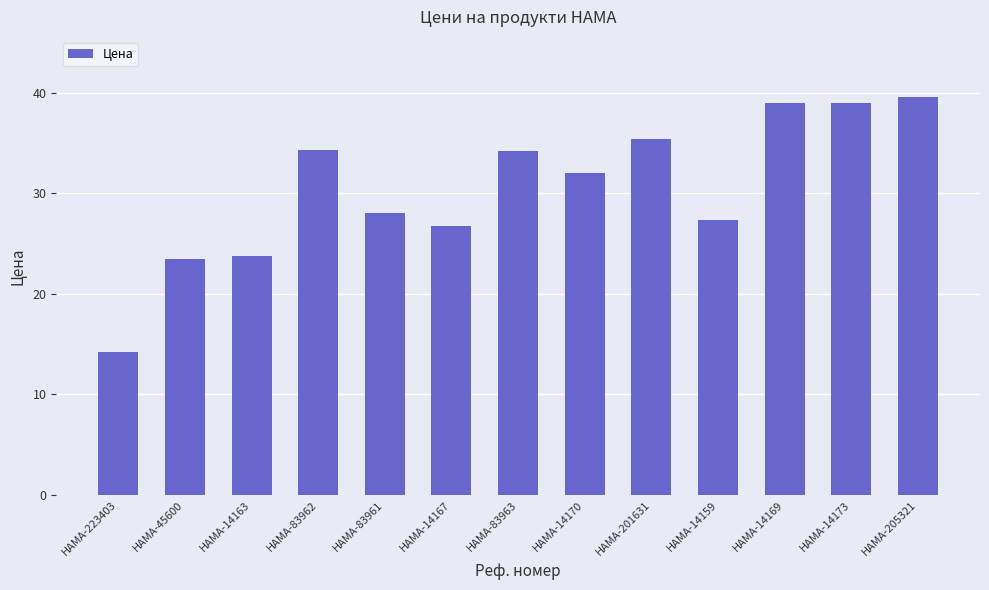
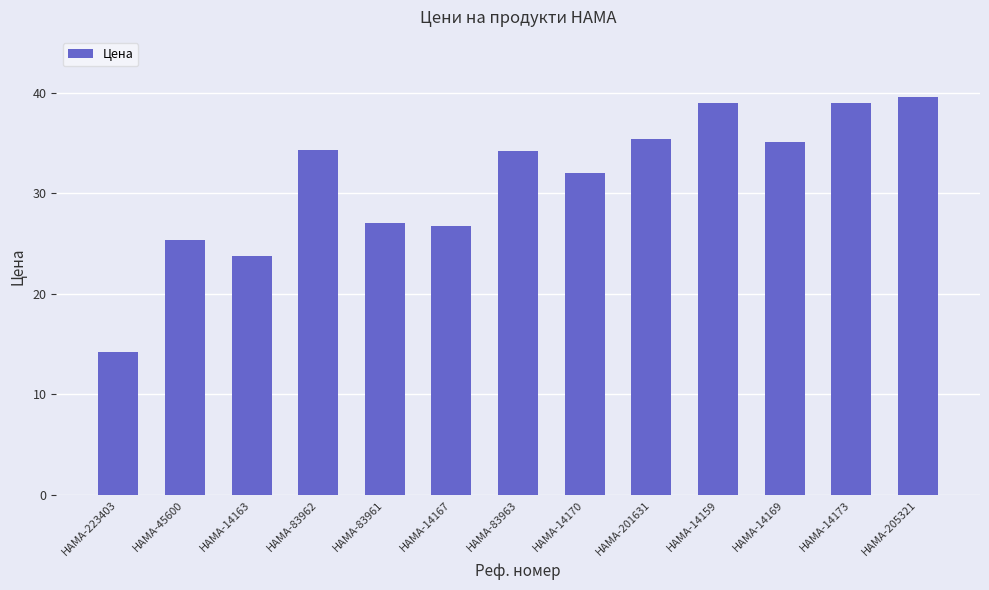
  {
    "HAMA-223403": 14.3,
-   "HAMA-45600": 23.5,
+   "HAMA-45600": 25.3,
    "HAMA-14163": 23.8,
    "HAMA-83962": 34.4,
-   "HAMA-83961": 28.0,
+   "HAMA-83961": 27.1,
    "HAMA-14167": 26.7,
    "HAMA-83963": 34.2,
    "HAMA-14170": 32.0,
    "HAMA-201631": 35.4,
-   "HAMA-14159": 27.4,
-   "HAMA-14169": 39.0,
+   "HAMA-14159": 39.0,
+   "HAMA-14169": 35.1,
    "HAMA-14173": 39.0,
    "HAMA-205321": 39.6
  }
